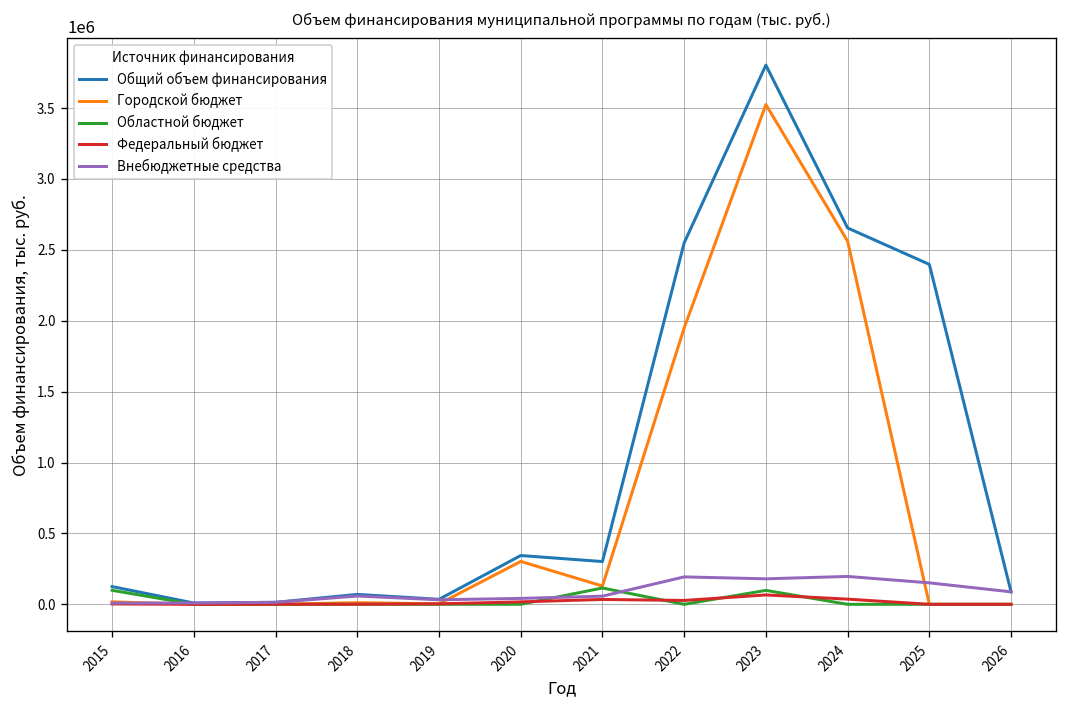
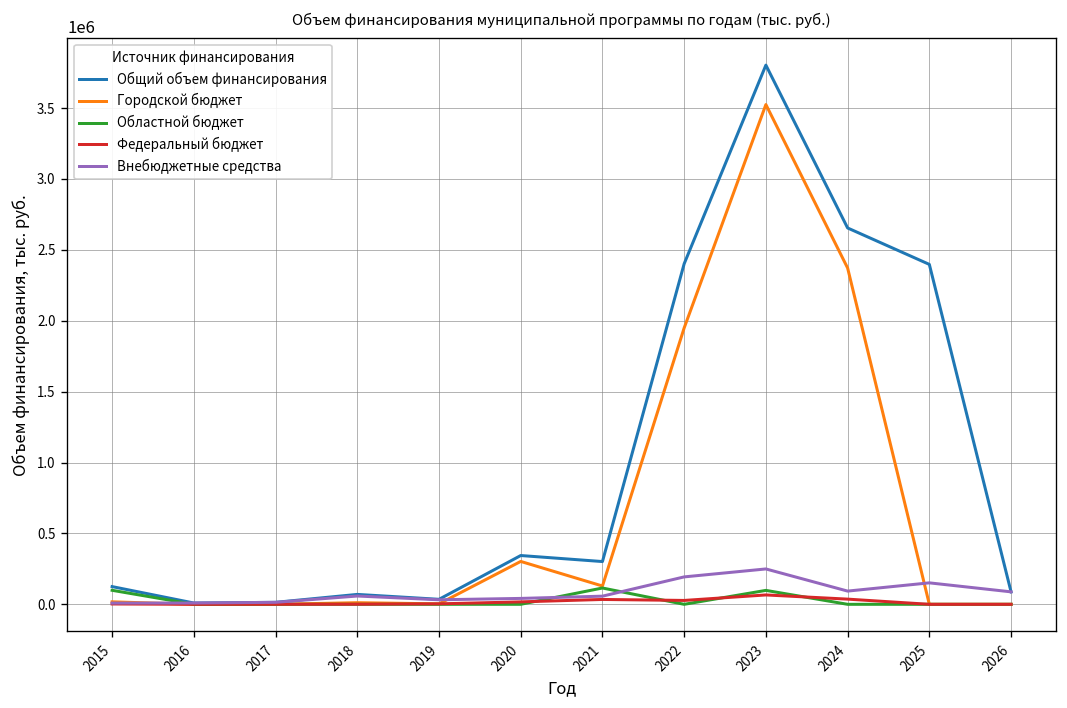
  {
    "Общий объем финансирования": {
      "2015": 120000,
      "2020": 340000,
      "2021": 300000,
-     "2022": 2550000,
+     "2022": 2400000,
      "2023": 3800000,
      "2024": 2650000,
      "2025": 2400000
    },
    "Городской бюджет": {
      "2020": 300000,
      "2022": 1950000,
      "2023": 3520000,
-     "2024": 2560000
+     "2024": 2370000
    },
    "Областной бюджет": {
      "2015": 100000,
      "2022": 0,
      "2023": 100000,
      "2024": 0
    },
    "Федеральный бюджет": {
      "2021": 30000,
      "2022": 30000,
      "2023": 70000,
      "2024": 40000
    },
    "Внебюджетные средства": {
      "2020": 40000,
      "2021": 60000,
      "2022": 190000,
-     "2023": 180000,
-     "2024": 200000,
+     "2023": 250000,
+     "2024": 90000,
      "2025": 150000
    }
  }
